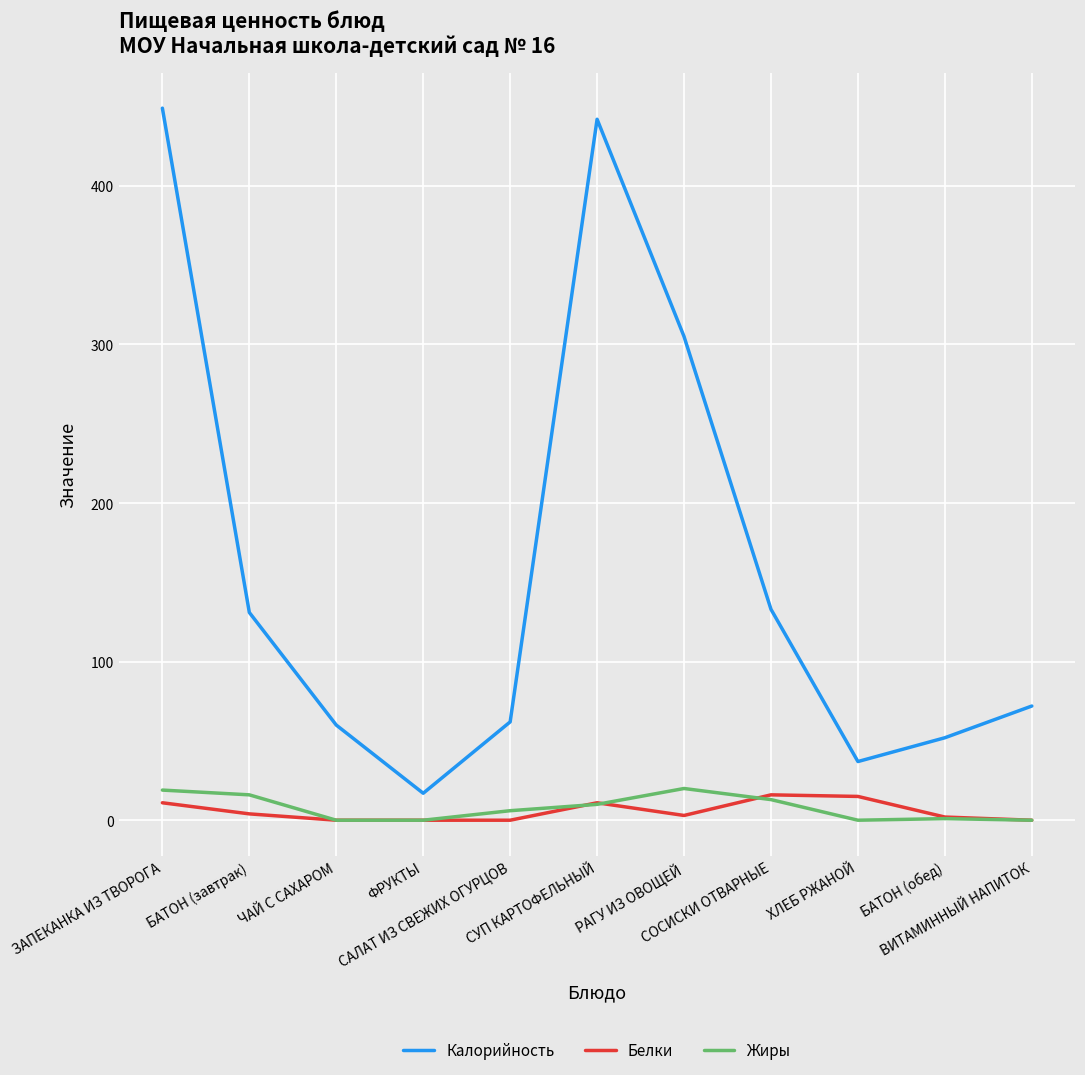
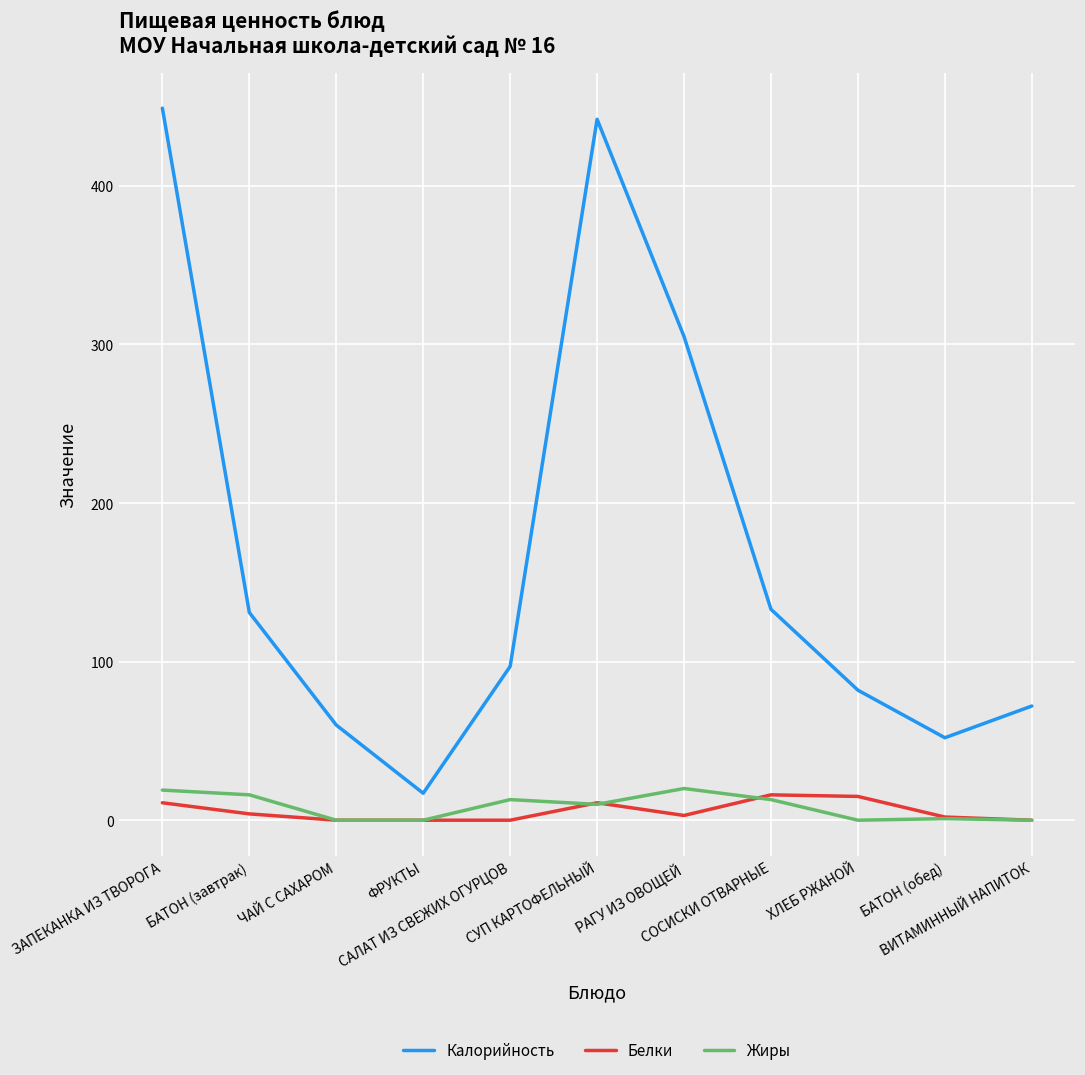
  {
    "Калорийность": {
      "ЗАПЕКАНКА ИЗ ТВОРОГА": 449,
      "БАТОН (завтрак)": 131,
      "ЧАЙ С САХАРОМ": 60,
      "ФРУКТЫ": 17,
-     "САЛАТ ИЗ СВЕЖИХ ОГУРЦОВ": 62,
+     "САЛАТ ИЗ СВЕЖИХ ОГУРЦОВ": 97,
      "СУП КАРТОФЕЛЬНЫЙ": 442,
      "РАГУ ИЗ ОВОЩЕЙ": 305,
      "СОСИСКИ ОТВАРНЫЕ": 133,
-     "ХЛЕБ РЖАНОЙ": 37,
+     "ХЛЕБ РЖАНОЙ": 82,
      "БАТОН (обед)": 52,
      "ВИТАМИННЫЙ НАПИТОК": 72
    },
    "Белки": {
      "ЗАПЕКАНКА ИЗ ТВОРОГА": 11,
      "БАТОН (завтрак)": 4,
      "САЛАТ ИЗ СВЕЖИХ ОГУРЦОВ": 0,
      "РАГУ ИЗ ОВОЩЕЙ": 3,
      "СОСИСКИ ОТВАРНЫЕ": 16,
      "ХЛЕБ РЖАНОЙ": 15
    },
    "Жиры": {
      "ЗАПЕКАНКА ИЗ ТВОРОГА": 19,
      "БАТОН (завтрак)": 16,
-     "САЛАТ ИЗ СВЕЖИХ ОГУРЦОВ": 6,
+     "САЛАТ ИЗ СВЕЖИХ ОГУРЦОВ": 13,
      "РАГУ ИЗ ОВОЩЕЙ": 20,
      "СОСИСКИ ОТВАРНЫЕ": 13,
      "ХЛЕБ РЖАНОЙ": 0
    }
  }
